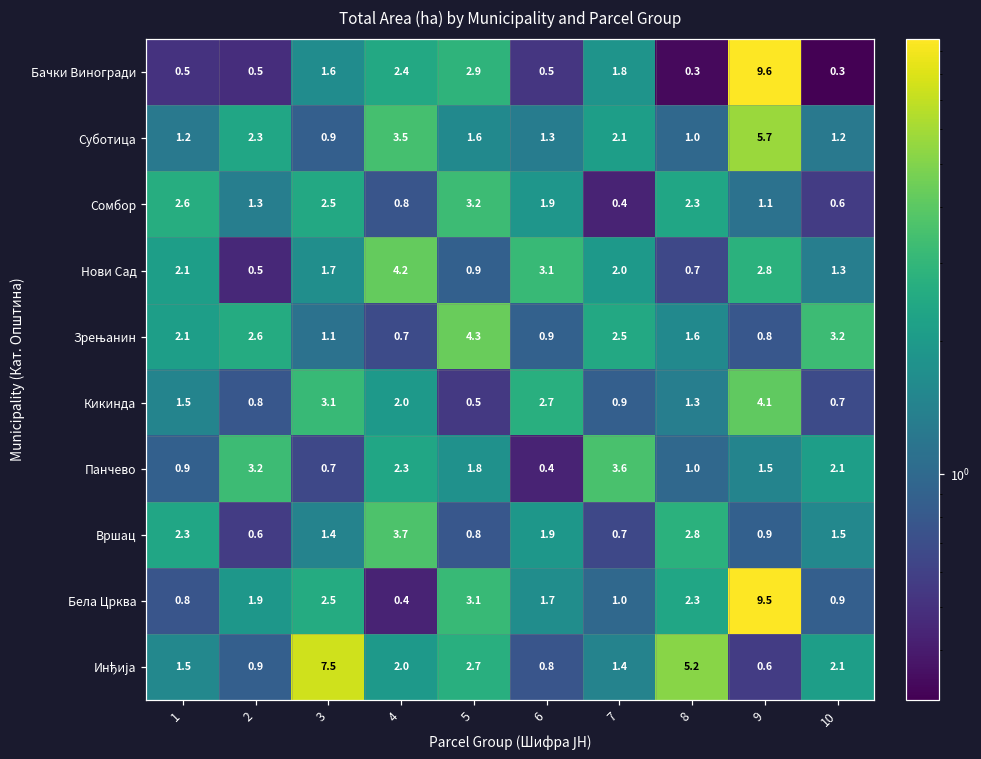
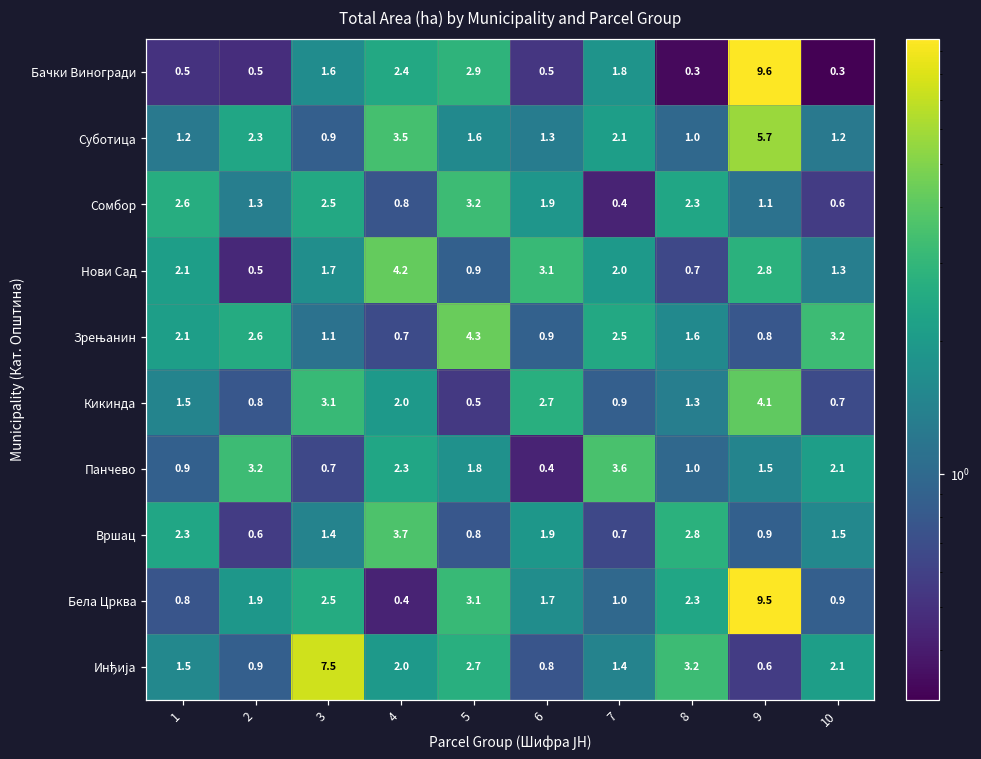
  {
    "Бачки Виногради": {
      "1": 0.5,
      "2": 0.5,
      "3": 1.6,
      "4": 2.4,
      "5": 2.9,
      "6": 0.5,
      "7": 1.8,
      "8": 0.3,
      "9": 9.6,
      "10": 0.3
    },
    "Суботица": {
      "1": 1.2,
      "2": 2.3,
      "3": 0.9,
      "4": 3.5,
      "5": 1.6,
      "6": 1.3,
      "7": 2.1,
      "8": 1.0,
      "9": 5.7,
      "10": 1.2
    },
    "Сомбор": {
      "1": 2.6,
      "2": 1.3,
      "3": 2.5,
      "4": 0.8,
      "5": 3.2,
      "6": 1.9,
      "7": 0.4,
      "8": 2.3,
      "9": 1.1,
      "10": 0.6
    },
    "Нови Сад": {
      "1": 2.1,
      "2": 0.5,
      "3": 1.7,
      "4": 4.2,
      "5": 0.9,
      "6": 3.1,
      "7": 2.0,
      "8": 0.7,
      "9": 2.8,
      "10": 1.3
    },
    "Зрењанин": {
      "1": 2.1,
      "2": 2.6,
      "3": 1.1,
      "4": 0.7,
      "5": 4.3,
      "6": 0.9,
      "7": 2.5,
      "8": 1.6,
      "9": 0.8,
      "10": 3.2
    },
    "Кикинда": {
      "1": 1.5,
      "2": 0.8,
      "3": 3.1,
      "4": 2.0,
      "5": 0.5,
      "6": 2.7,
      "7": 0.9,
      "8": 1.3,
      "9": 4.1,
      "10": 0.7
    },
    "Панчево": {
      "1": 0.9,
      "2": 3.2,
      "3": 0.7,
      "4": 2.3,
      "5": 1.8,
      "6": 0.4,
      "7": 3.6,
      "8": 1.0,
      "9": 1.5,
      "10": 2.1
    },
    "Вршац": {
      "1": 2.3,
      "2": 0.6,
      "3": 1.4,
      "4": 3.7,
      "5": 0.8,
      "6": 1.9,
      "7": 0.7,
      "8": 2.8,
      "9": 0.9,
      "10": 1.5
    },
    "Бела Црква": {
      "1": 0.8,
      "2": 1.9,
      "3": 2.5,
      "4": 0.4,
      "5": 3.1,
      "6": 1.7,
      "7": 1.0,
      "8": 2.3,
      "9": 9.5,
      "10": 0.9
    },
    "Инђија": {
      "1": 1.5,
      "2": 0.9,
      "3": 7.5,
      "4": 2.0,
      "5": 2.7,
      "6": 0.8,
      "7": 1.4,
-     "8": 5.2,
+     "8": 3.2,
      "9": 0.6,
      "10": 2.1
    }
  }
